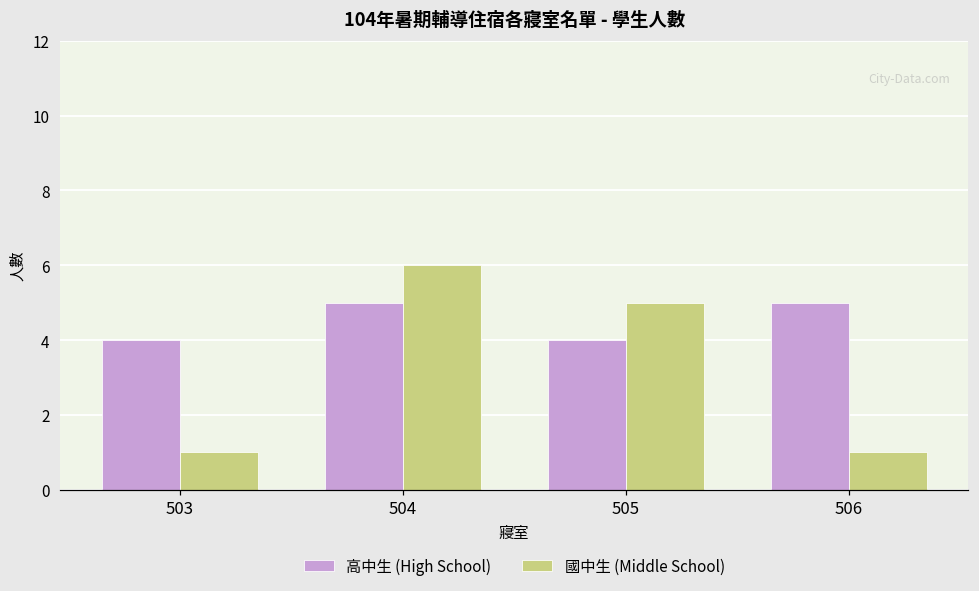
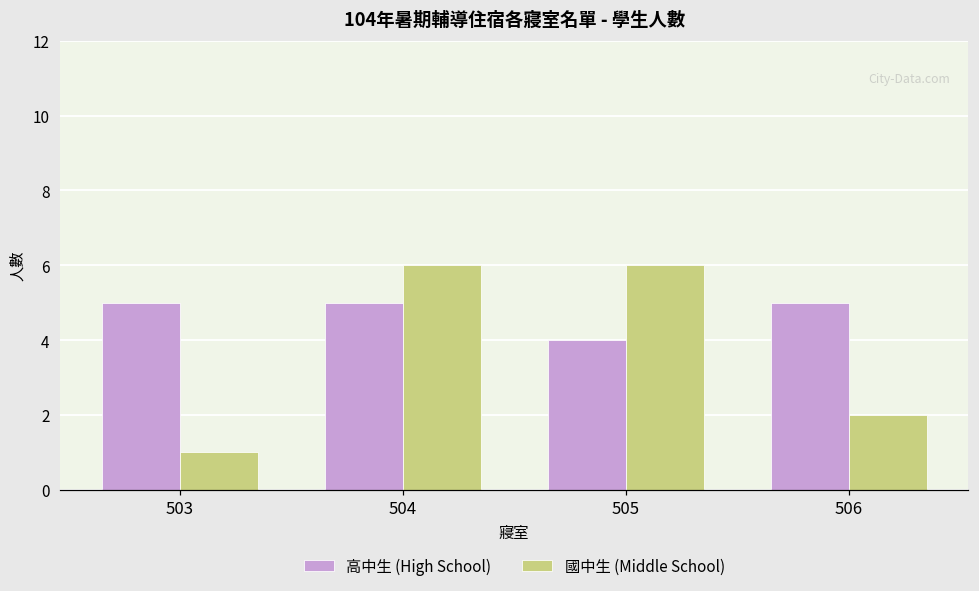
  {
    "高中生 (High School)": {
-     "503": 4,
+     "503": 5,
      "504": 5,
      "505": 4,
      "506": 5
    },
    "國中生 (Middle School)": {
      "503": 1,
      "504": 6,
-     "505": 5,
-     "506": 1
+     "505": 6,
+     "506": 2
    }
  }
